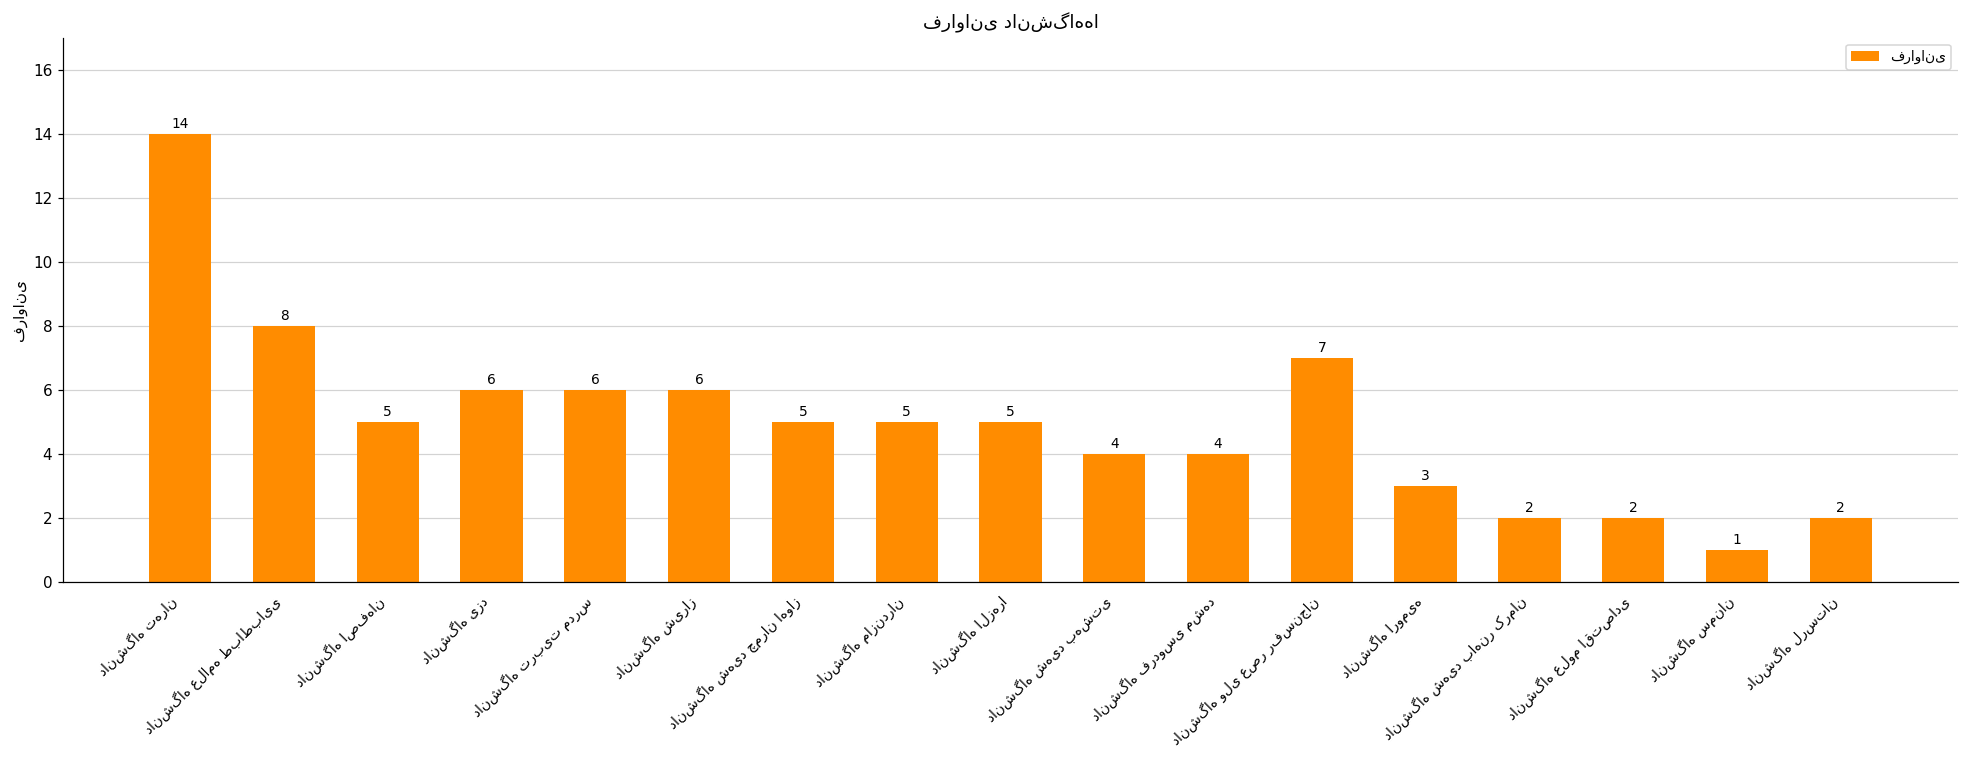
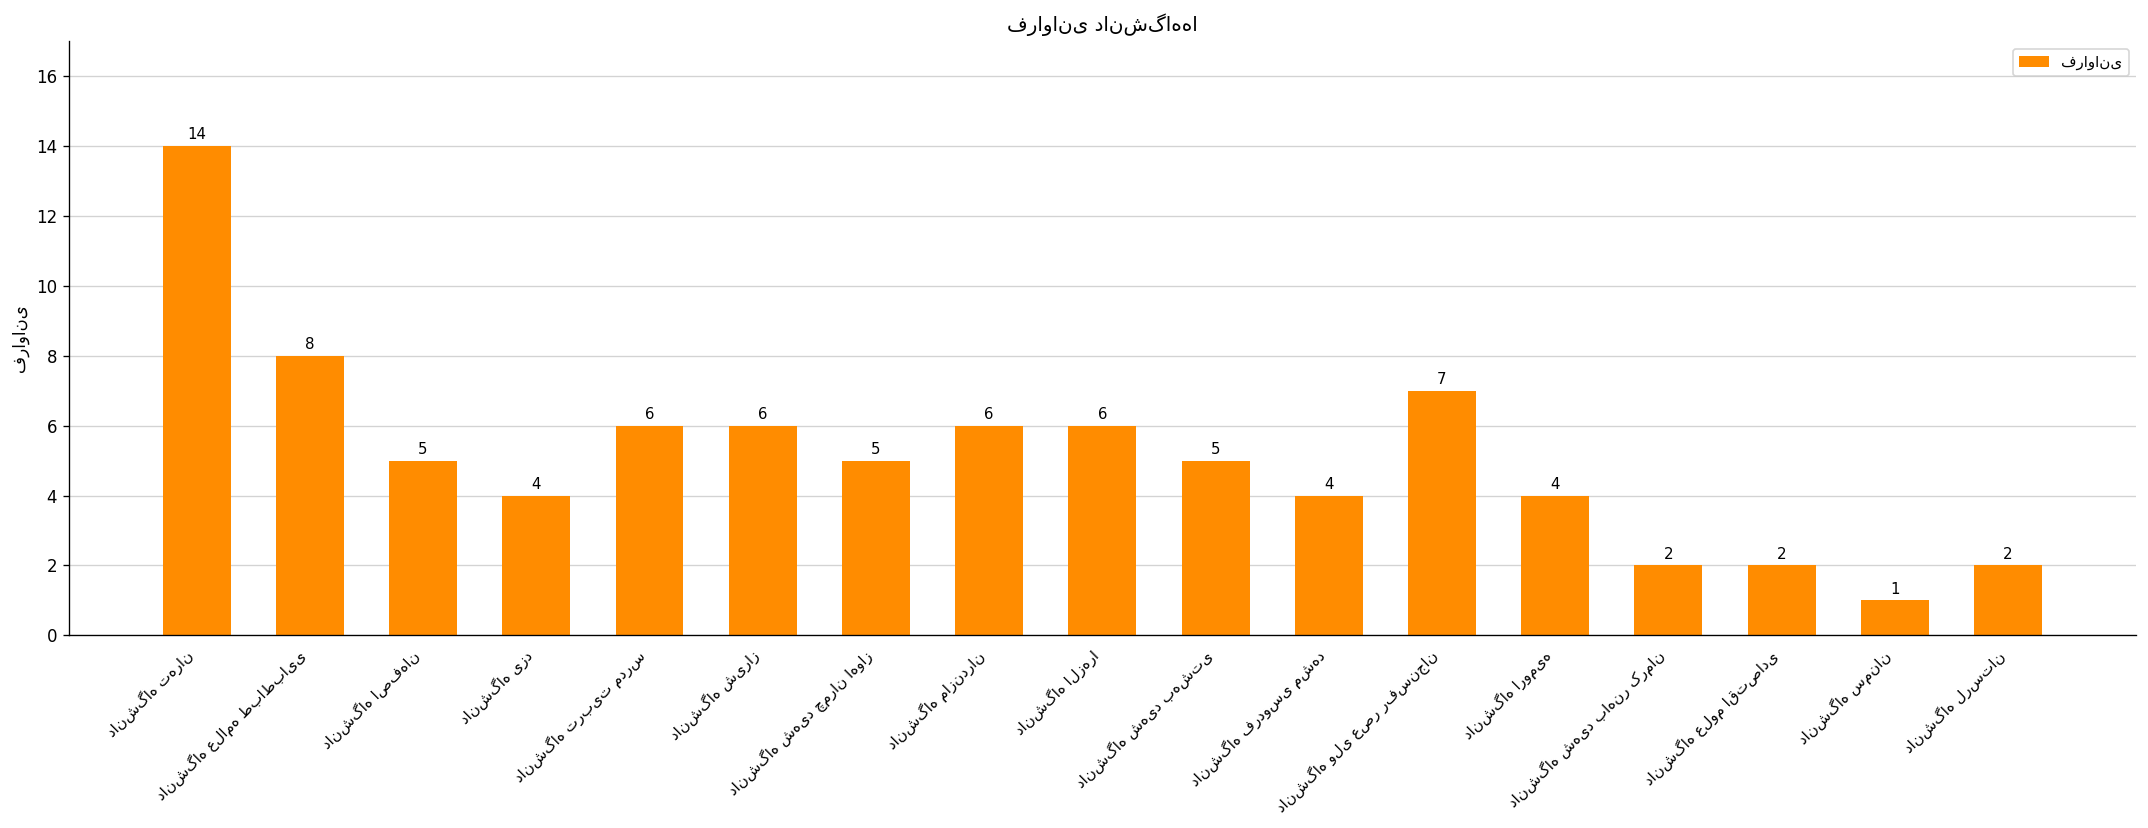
  {
    "دانشگاه تهران": 14,
    "دانشگاه علامه طباطبایی": 8,
    "دانشگاه اصفهان": 5,
-   "دانشگاه یزد": 6,
+   "دانشگاه یزد": 4,
    "دانشگاه تربیت مدرس": 6,
    "دانشگاه شیراز": 6,
    "دانشگاه شهید چمران اهواز": 5,
-   "دانشگاه مازندران": 5,
-   "دانشگاه الزهرا": 5,
-   "دانشگاه شهید بهشتی": 4,
+   "دانشگاه مازندران": 6,
+   "دانشگاه الزهرا": 6,
+   "دانشگاه شهید بهشتی": 5,
    "دانشگاه فردوسی مشهد": 4,
    "دانشگاه ولی عصر رفسنجان": 7,
-   "دانشگاه ارومیه": 3,
+   "دانشگاه ارومیه": 4,
    "دانشگاه شهید باهنر کرمان": 2,
    "دانشگاه علوم اقتصادی": 2,
    "دانشگاه سمنان": 1,
    "دانشگاه لرستان": 2
  }
